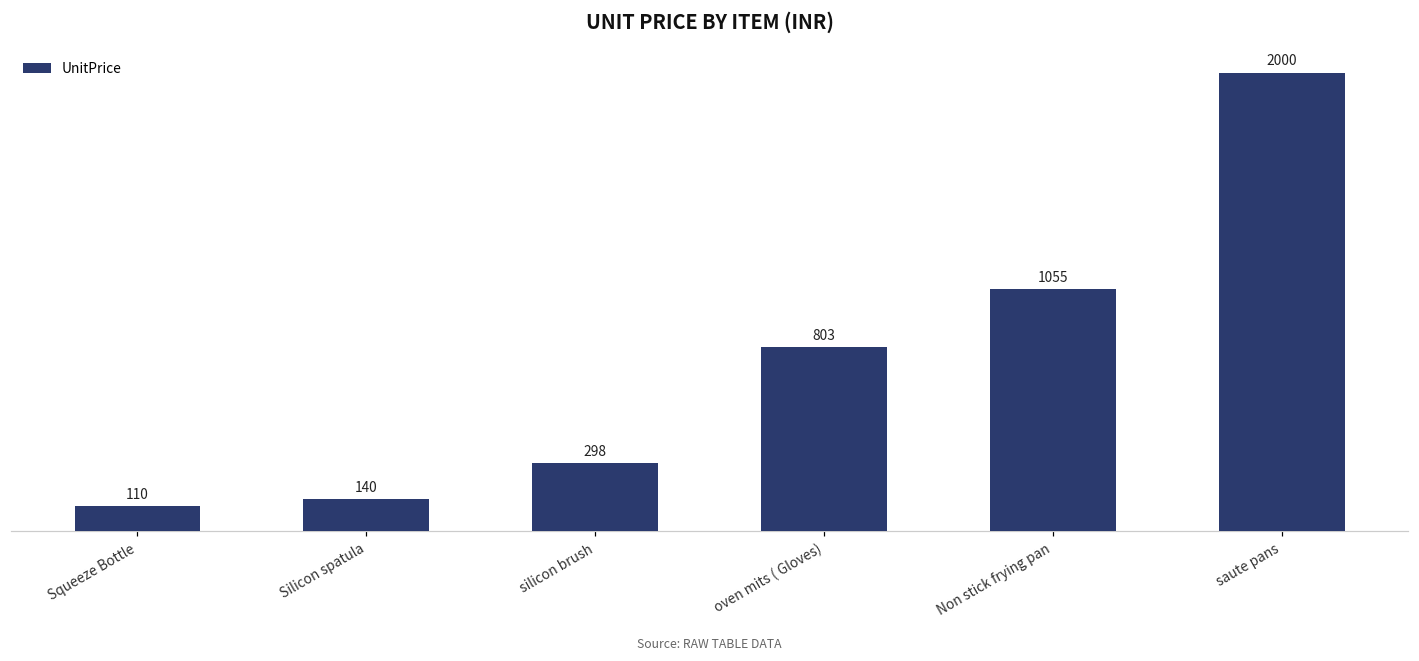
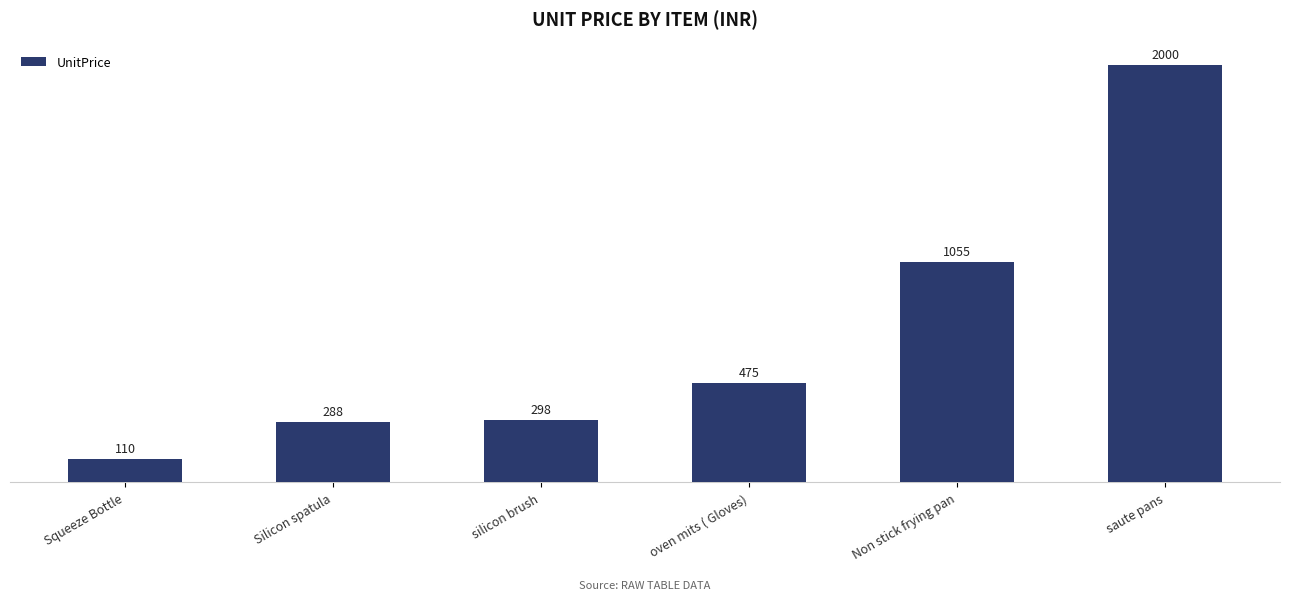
  {
    "Squeeze Bottle": 110,
-   "Silicon spatula": 140,
+   "Silicon spatula": 288,
    "silicon brush": 298,
-   "oven mits ( Gloves)": 803,
+   "oven mits ( Gloves)": 475,
    "Non stick frying pan": 1055,
    "saute pans": 2000
  }
